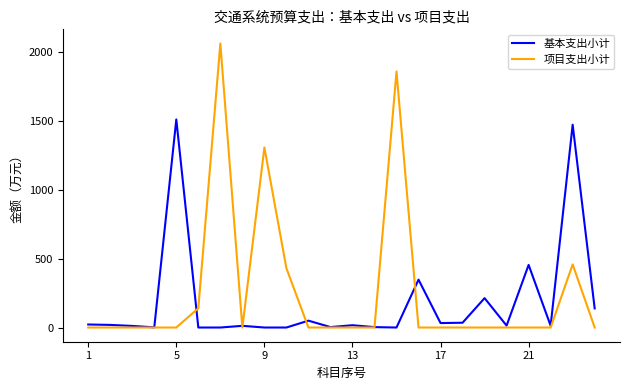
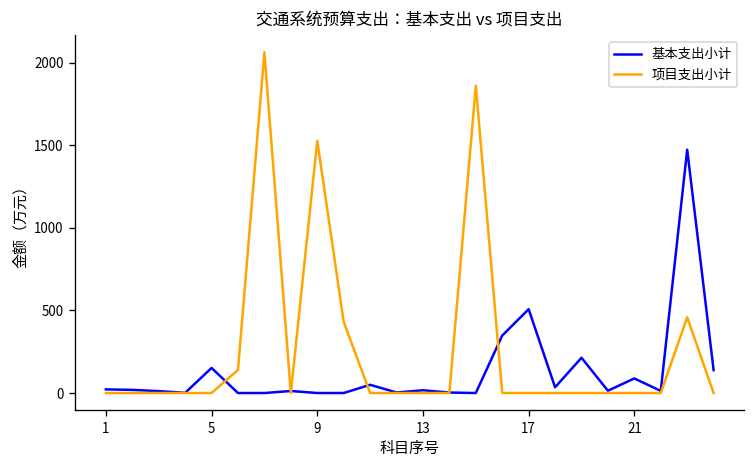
  {
    "基本支出小计": {
      "1": 20,
-     "5": 1510,
+     "5": 150,
      "9": 0,
-     "17": 30,
-     "21": 450
+     "17": 510,
+     "21": 90
    },
    "项目支出小计": {
      "1": 0,
      "5": 0,
-     "9": 1310,
+     "9": 1530,
      "17": 0,
      "21": 0
    }
  }
